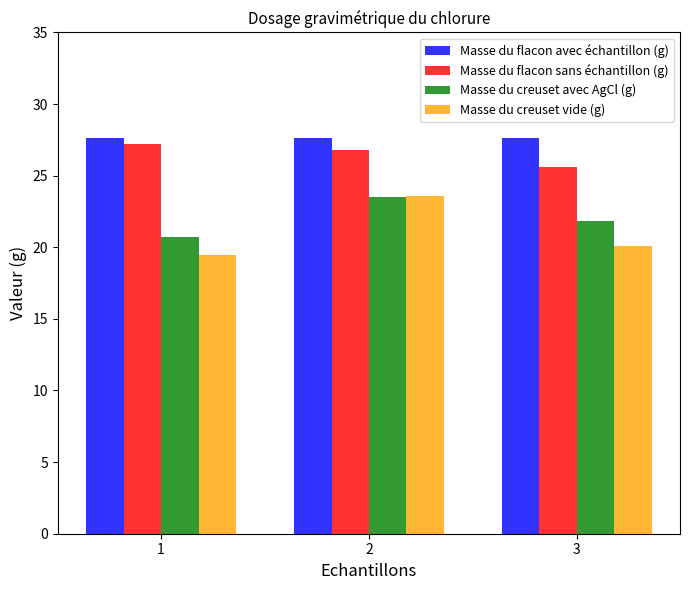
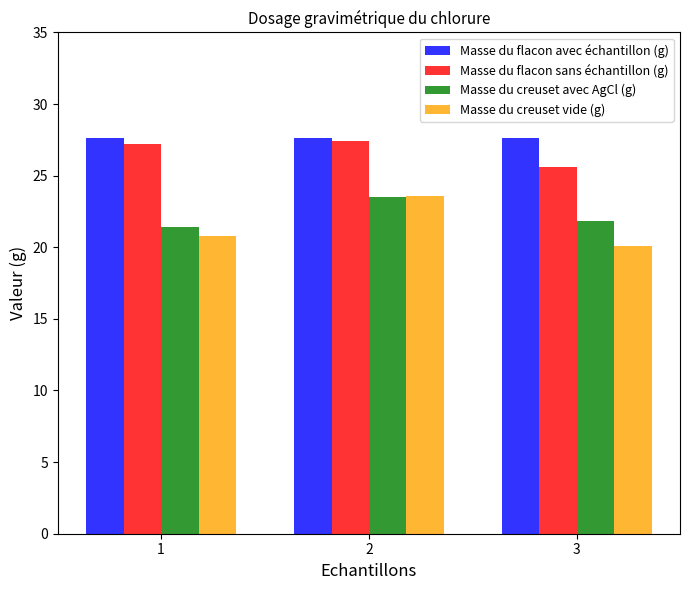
  {
    "Masse du flacon avec échantillon (g)": {
      "1": 27.6,
      "2": 27.6,
      "3": 27.6
    },
    "Masse du flacon sans échantillon (g)": {
      "1": 27.2,
-     "2": 26.8,
+     "2": 27.4,
      "3": 25.6
    },
    "Masse du creuset avec AgCl (g)": {
-     "1": 20.7,
+     "1": 21.4,
      "2": 23.5,
      "3": 21.8
    },
    "Masse du creuset vide (g)": {
-     "1": 19.5,
+     "1": 20.8,
      "2": 23.6,
      "3": 20.1
    }
  }
